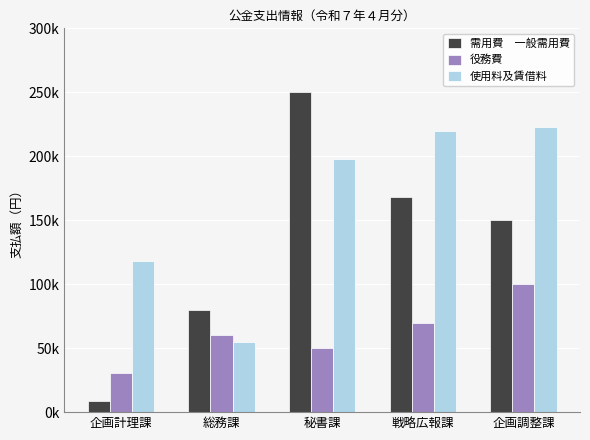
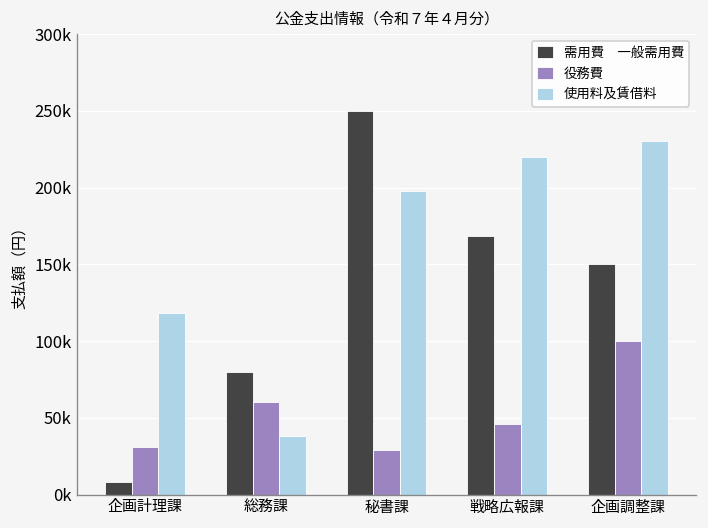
  {
    "需用費 一般需用費": {
      "企画計理課": 8000,
      "総務課": 80000,
      "秘書課": 250000,
      "戦略広報課": 168000,
      "企画調整課": 150000
    },
    "役務費": {
      "企画計理課": 31000,
      "総務課": 60000,
-     "秘書課": 50000,
-     "戦略広報課": 70000,
+     "秘書課": 29000,
+     "戦略広報課": 46000,
      "企画調整課": 100000
    },
    "使用料及賃借料": {
      "企画計理課": 118000,
-     "総務課": 55000,
+     "総務課": 38000,
      "秘書課": 198000,
      "戦略広報課": 220000,
-     "企画調整課": 223000
+     "企画調整課": 230000
    }
  }
